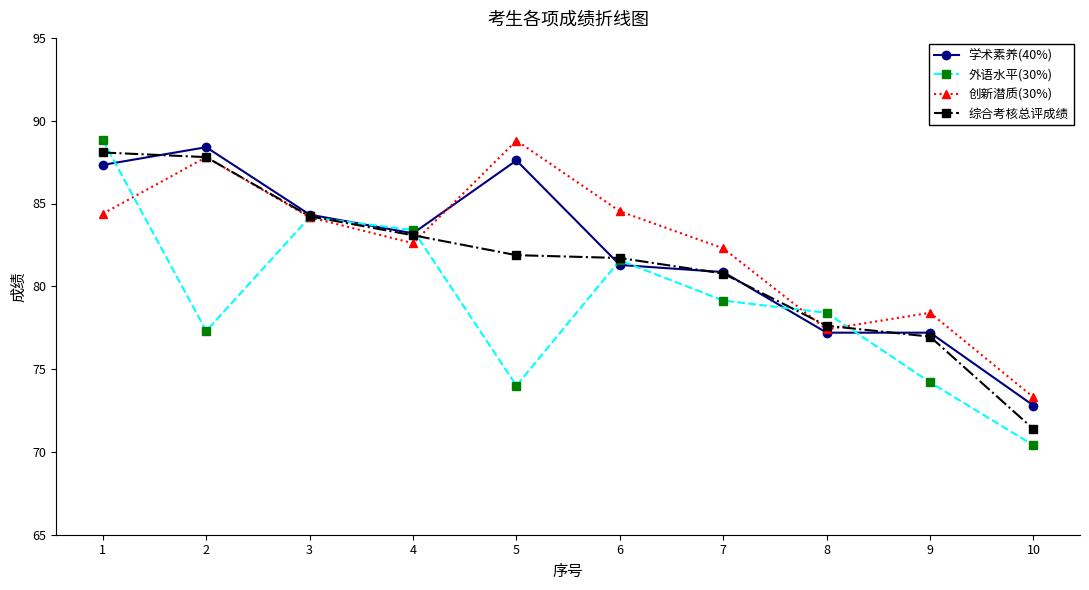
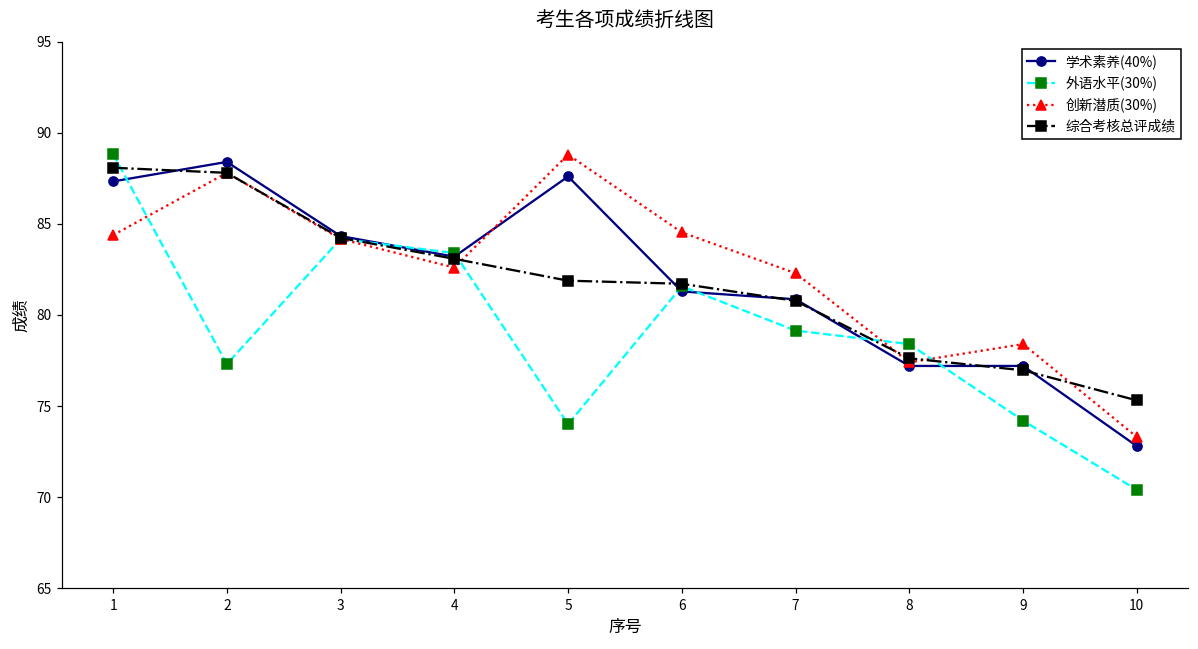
  {
    "学术素养(40%)": {
      "1": 87.3,
      "2": 88.4,
      "5": 87.6,
      "6": 81.3,
      "8": 77.2,
      "9": 77.2,
      "10": 72.8
    },
    "外语水平(30%)": {
      "1": 88.8,
      "2": 77.3,
      "4": 83.4,
      "5": 74.0,
      "7": 79.1,
      "8": 78.4,
      "9": 74.2,
      "10": 70.4
    },
    "创新潜质(30%)": {
      "1": 84.4,
      "4": 82.6,
      "5": 88.8,
      "6": 84.5,
      "7": 82.3,
      "8": 77.4,
      "9": 78.4,
      "10": 73.3
    },
    "综合考核总评成绩": {
      "1": 88.1,
      "5": 81.9,
      "8": 77.6,
      "9": 77.0,
-     "10": 71.4
+     "10": 75.3
    }
  }
